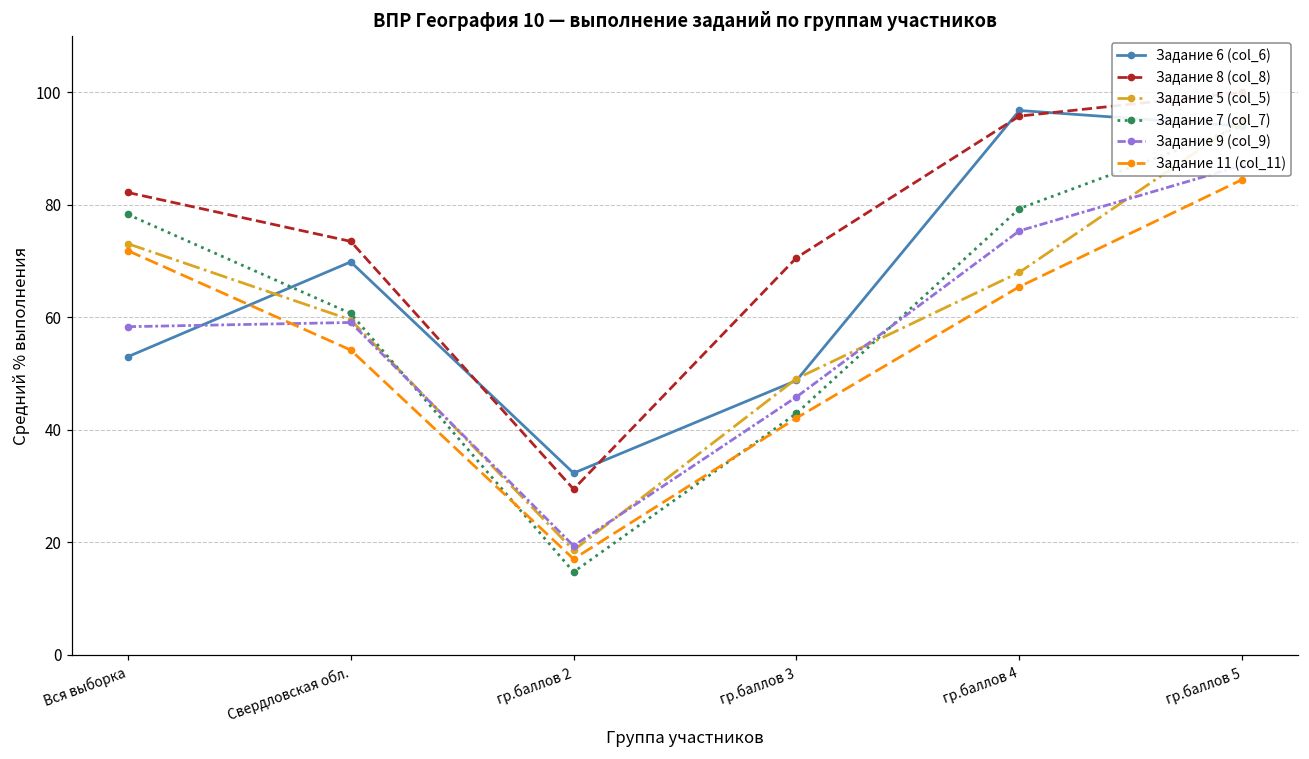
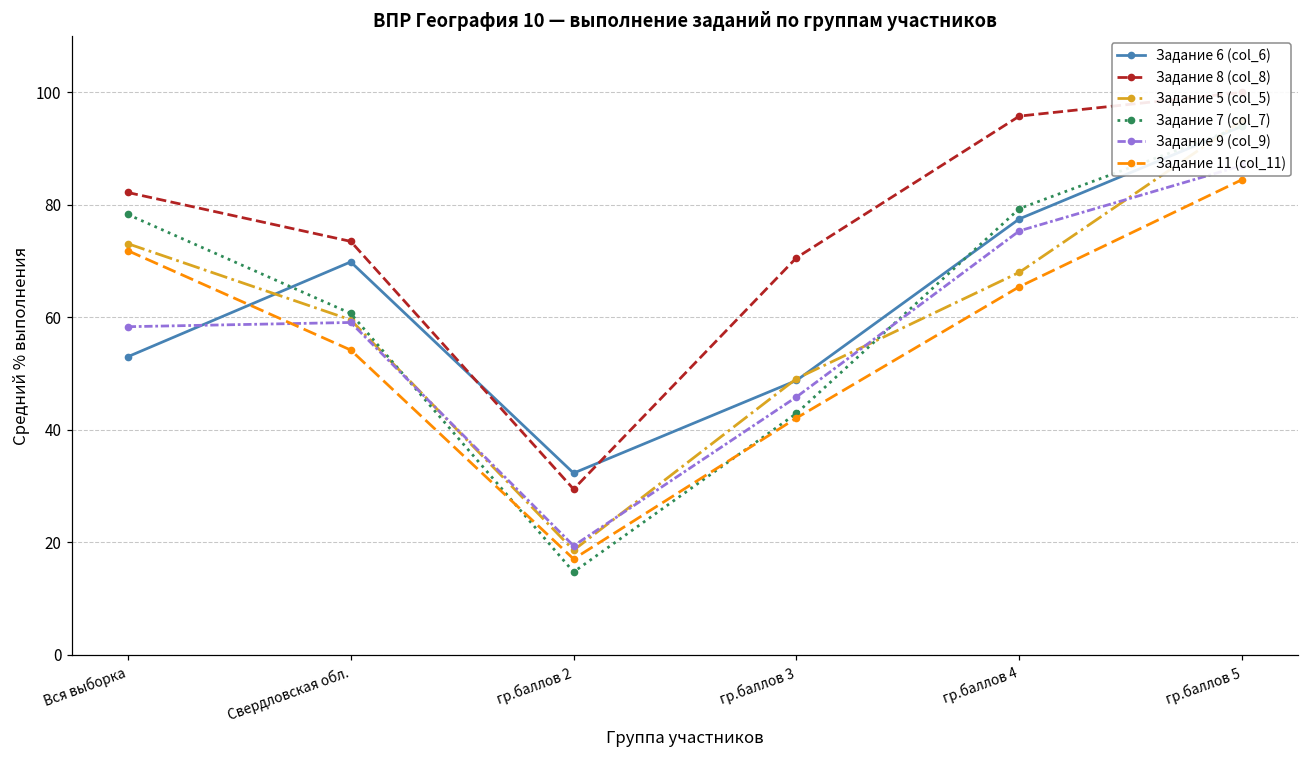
  {
    "Задание 6 (col_6)": {
      "Вся выборка": 53,
      "Свердловская обл.": 70,
      "гр.баллов 2": 32,
-     "гр.баллов 4": 97
+     "гр.баллов 4": 78
    },
    "Задание 8 (col_8)": {
      "Вся выборка": 82,
      "Свердловская обл.": 74,
      "гр.баллов 2": 29,
      "гр.баллов 3": 71,
      "гр.баллов 4": 96
    },
    "Задание 7 (col_7)": {
      "Вся выборка": 78,
      "Свердловская обл.": 61,
      "гр.баллов 2": 15,
      "гр.баллов 3": 43,
      "гр.баллов 4": 79
    },
    "Задание 9 (col_9)": {
      "Вся выборка": 58,
      "гр.баллов 2": 19,
      "гр.баллов 3": 46,
      "гр.баллов 4": 75
    }
  }
